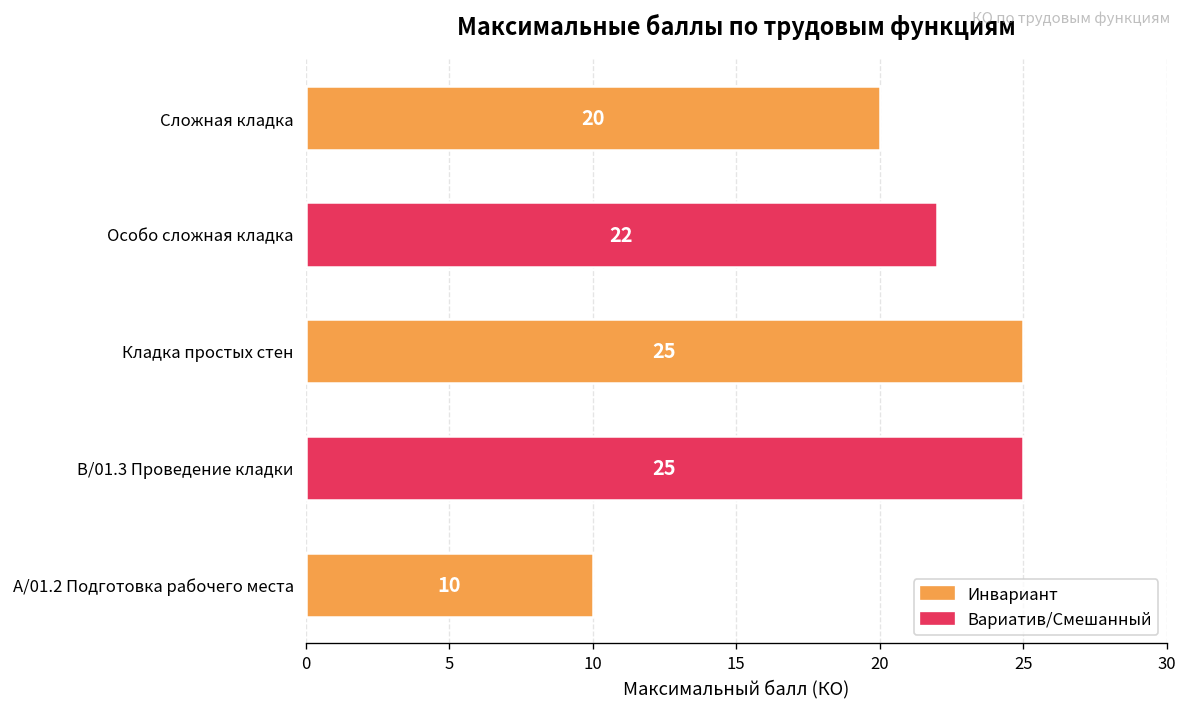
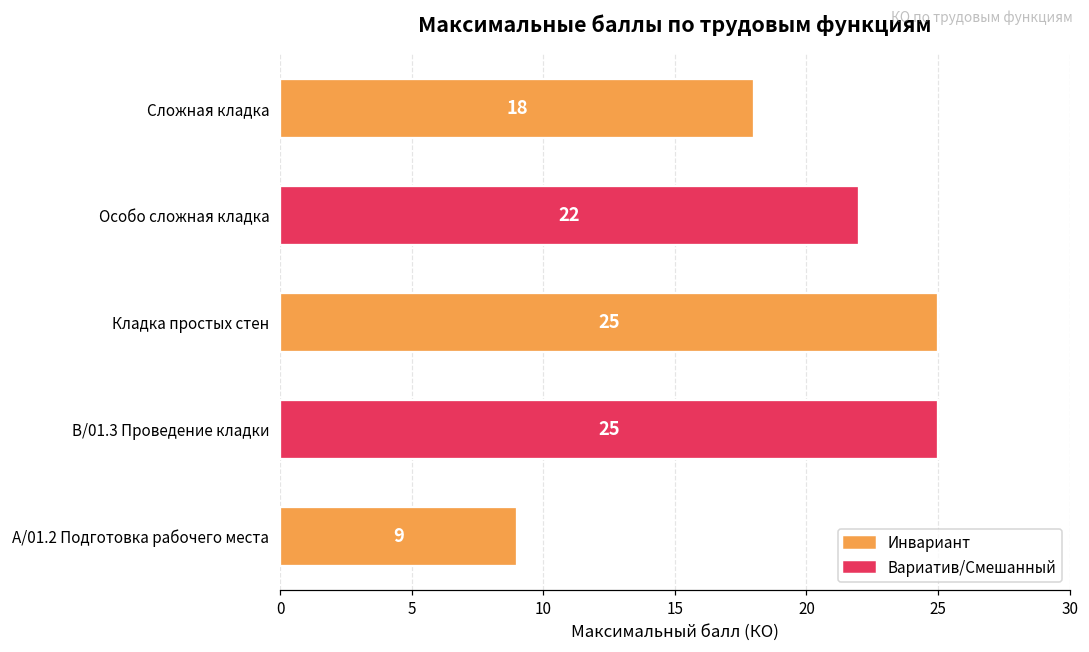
  {
-   "Сложная кладка": 20,
+   "Сложная кладка": 18,
    "Особо сложная кладка": 22,
    "Кладка простых стен": 25,
    "B/01.3 Проведение кладки": 25,
-   "A/01.2 Подготовка рабочего места": 10
+   "A/01.2 Подготовка рабочего места": 9
  }
